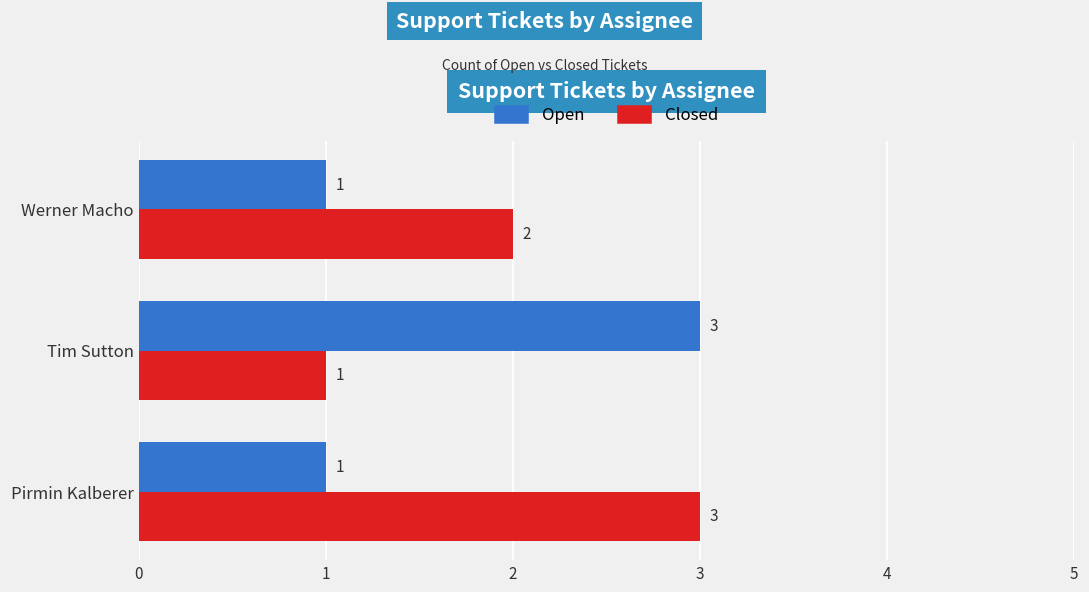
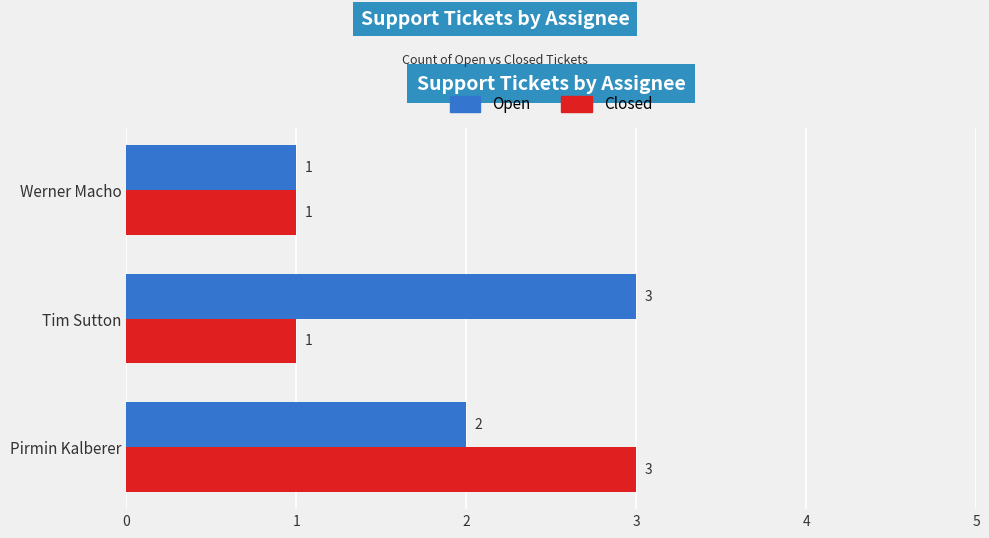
  {
    "Open": {
      "Werner Macho": 1,
      "Tim Sutton": 3,
-     "Pirmin Kalberer": 1
+     "Pirmin Kalberer": 2
    },
    "Closed": {
-     "Werner Macho": 2,
+     "Werner Macho": 1,
      "Tim Sutton": 1,
      "Pirmin Kalberer": 3
    }
  }
